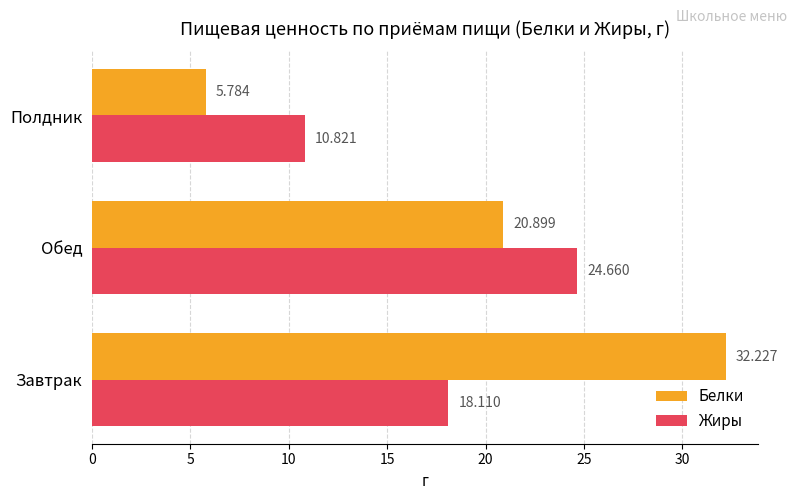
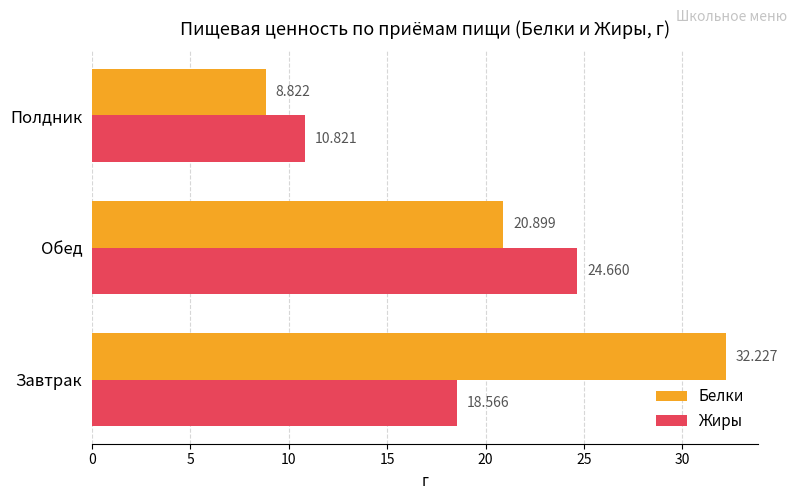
  {
    "Белки": {
-     "Полдник": 5.784,
+     "Полдник": 8.822,
      "Обед": 20.899,
      "Завтрак": 32.227
    },
    "Жиры": {
      "Полдник": 10.821,
      "Обед": 24.660,
-     "Завтрак": 18.110
+     "Завтрак": 18.566
    }
  }
